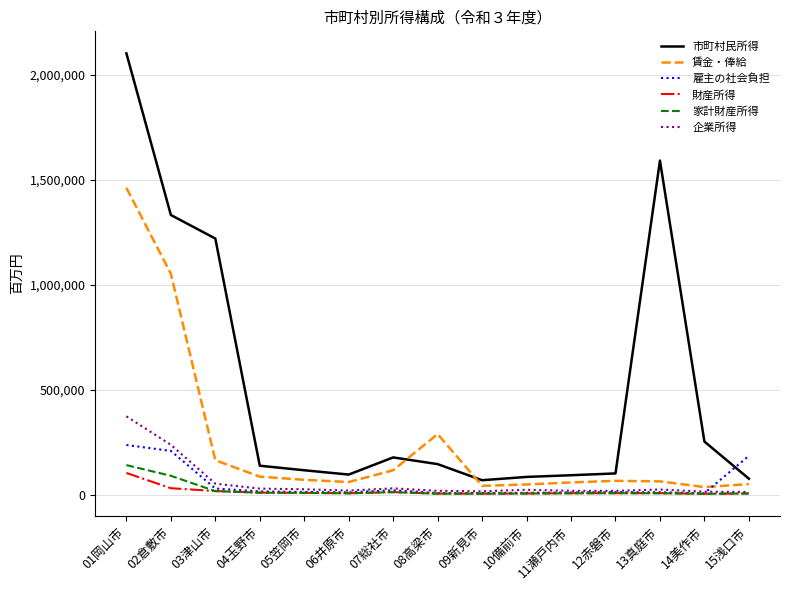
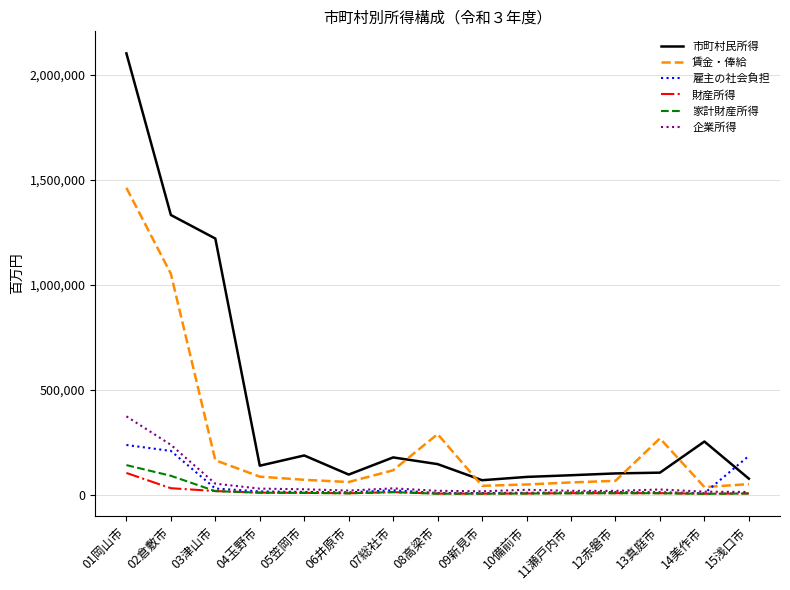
  {
    "市町村民所得": {
      "01岡山市": "2,100,000",
      "02倉敷市": "1,330,000",
      "03津山市": "1,220,000",
      "04玉野市": "140,000",
-     "05笠岡市": "120,000",
+     "05笠岡市": "190,000",
      "06井原市": "100,000",
      "07総社市": "180,000",
      "08高梁市": "140,000",
      "09新見市": "70,000",
      "10備前市": "80,000",
      "11瀬戸内市": "90,000",
      "12赤磐市": "100,000",
-     "13真庭市": "1,590,000",
+     "13真庭市": "100,000",
      "14美作市": "250,000",
      "15浅口市": "80,000"
    },
    "賃金・俸給": {
      "01岡山市": "1,460,000",
      "02倉敷市": "1,050,000",
      "03津山市": "160,000",
      "04玉野市": "90,000",
      "05笠岡市": "70,000",
      "06井原市": "60,000",
      "07総社市": "120,000",
      "08高梁市": "290,000",
      "09新見市": "40,000",
      "10備前市": "50,000",
      "11瀬戸内市": "60,000",
      "12赤磐市": "70,000",
-     "13真庭市": "60,000",
+     "13真庭市": "270,000",
      "14美作市": "40,000",
      "15浅口市": "50,000"
    },
    "雇主の社会負担": {
      "01岡山市": "240,000",
      "02倉敷市": "210,000",
      "15浅口市": "180,000"
    },
    "財産所得": {
      "01岡山市": "100,000",
      "02倉敷市": "30,000"
    },
    "家計財産所得": {
      "01岡山市": "140,000",
      "02倉敷市": "90,000"
    },
    "企業所得": {
      "01岡山市": "370,000",
      "02倉敷市": "240,000",
      "03津山市": "50,000",
      "04玉野市": "30,000",
      "05笠岡市": "30,000",
      "10備前市": "20,000",
      "13真庭市": "20,000"
    }
  }
